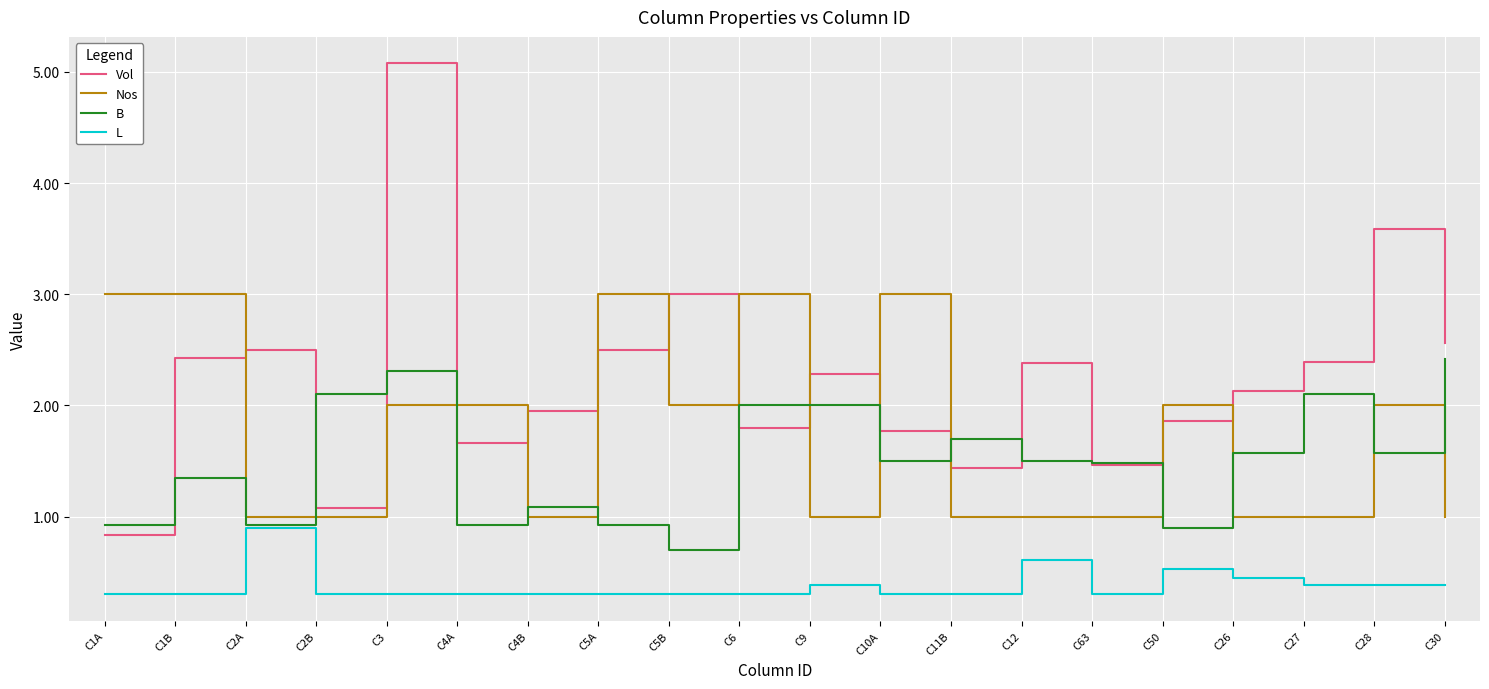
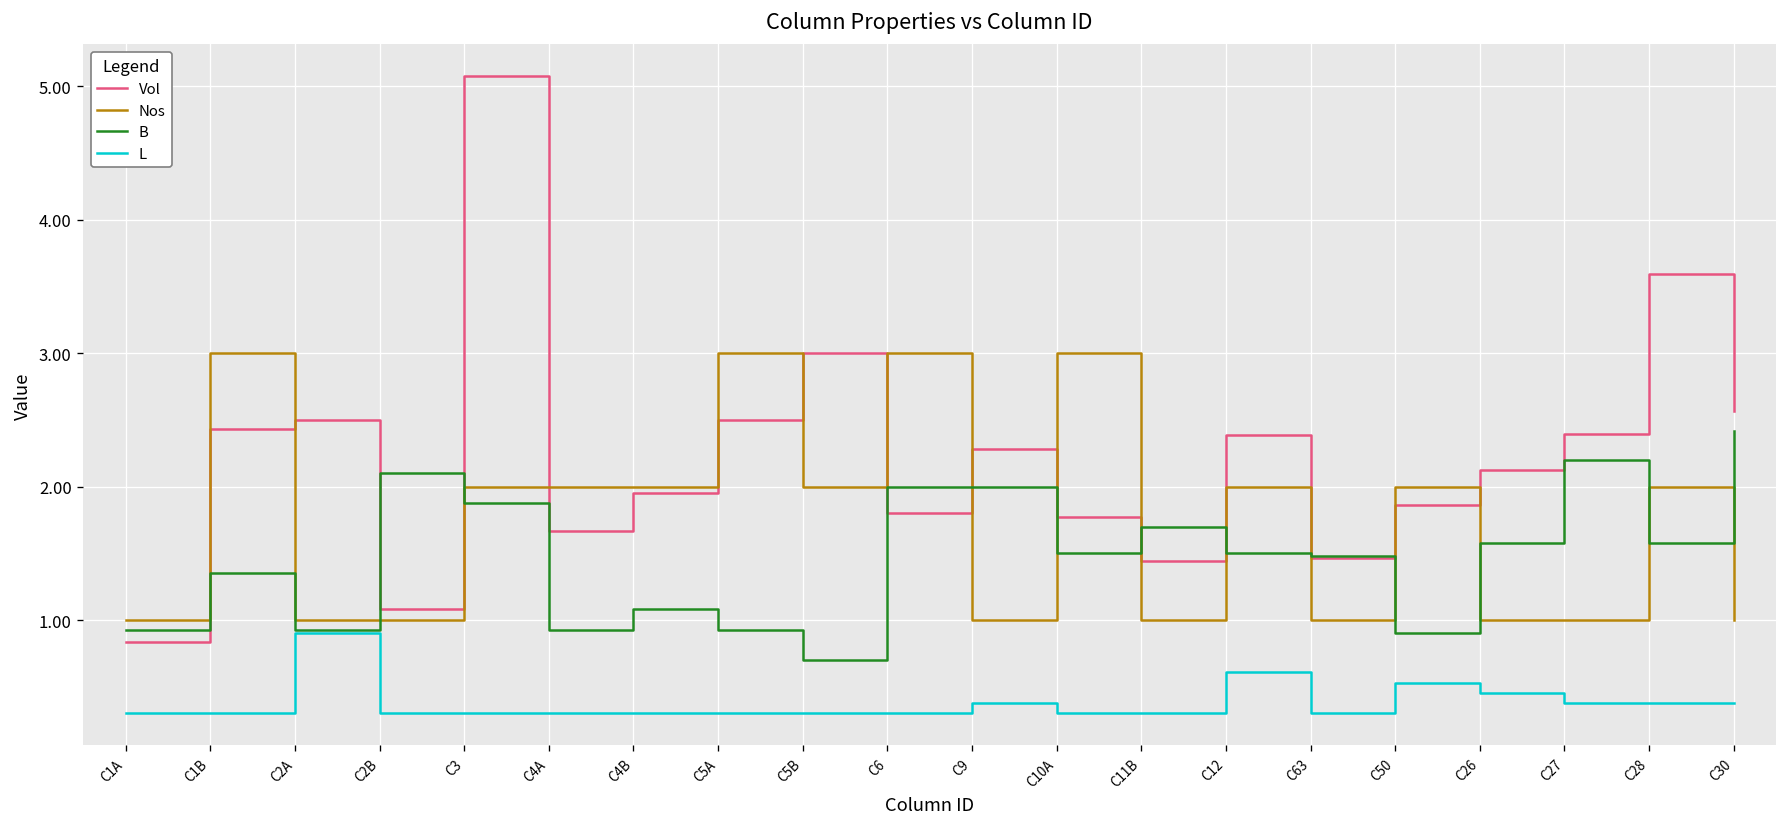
  {
    "Vol": {
      "C1A": 0.83,
      "C1B": 2.43,
      "C2A": 2.50,
      "C2B": 1.08,
      "C3": 5.08,
      "C4A": 1.67,
      "C4B": 1.95,
      "C5A": 2.50,
      "C5B": 3.00,
      "C6": 1.80,
      "C9": 2.28,
      "C10A": 1.77,
      "C11B": 1.44,
      "C12": 2.39,
      "C50": 1.86,
      "C26": 2.13,
      "C27": 2.39,
      "C28": 3.59,
      "C30": 2.57
    },
    "Nos": {
-     "C1A": 3,
+     "C1A": 1,
      "C1B": 3,
      "C2A": 1,
      "C2B": 1,
      "C3": 2,
      "C4A": 2,
-     "C4B": 1,
+     "C4B": 2,
      "C5A": 3,
      "C5B": 2,
      "C6": 3,
      "C9": 1,
      "C10A": 3,
      "C11B": 1,
-     "C12": 1,
+     "C12": 2,
      "C63": 1,
      "C50": 2,
      "C26": 1,
      "C27": 1,
      "C28": 2,
      "C30": 1
    },
    "B": {
      "C1A": 0.93,
      "C1B": 1.35,
      "C2A": 0.93,
      "C2B": 2.10,
-     "C3": 2.31,
+     "C3": 1.88,
      "C4A": 0.93,
      "C4B": 1.08,
      "C5A": 0.93,
      "C5B": 0.70,
      "C6": 2.00,
      "C9": 2.00,
      "C10A": 1.50,
      "C11B": 1.70,
      "C12": 1.50,
      "C50": 0.90,
      "C26": 1.58,
-     "C27": 2.1,
+     "C27": 2.2,
      "C28": 1.58,
      "C30": 2.42
    },
    "L": {
      "C1A": 0.30,
      "C1B": 0.30,
      "C2A": 0.90,
      "C2B": 0.30,
      "C3": 0.30,
      "C4A": 0.30,
      "C4B": 0.30,
      "C5A": 0.30,
      "C5B": 0.30,
      "C6": 0.30,
      "C9": 0.38,
      "C10A": 0.30,
      "C11B": 0.30,
      "C12": 0.61,
      "C63": 0.30,
      "C50": 0.53,
      "C26": 0.45,
      "C27": 0.38,
      "C28": 0.38,
      "C30": 0.38
    }
  }
